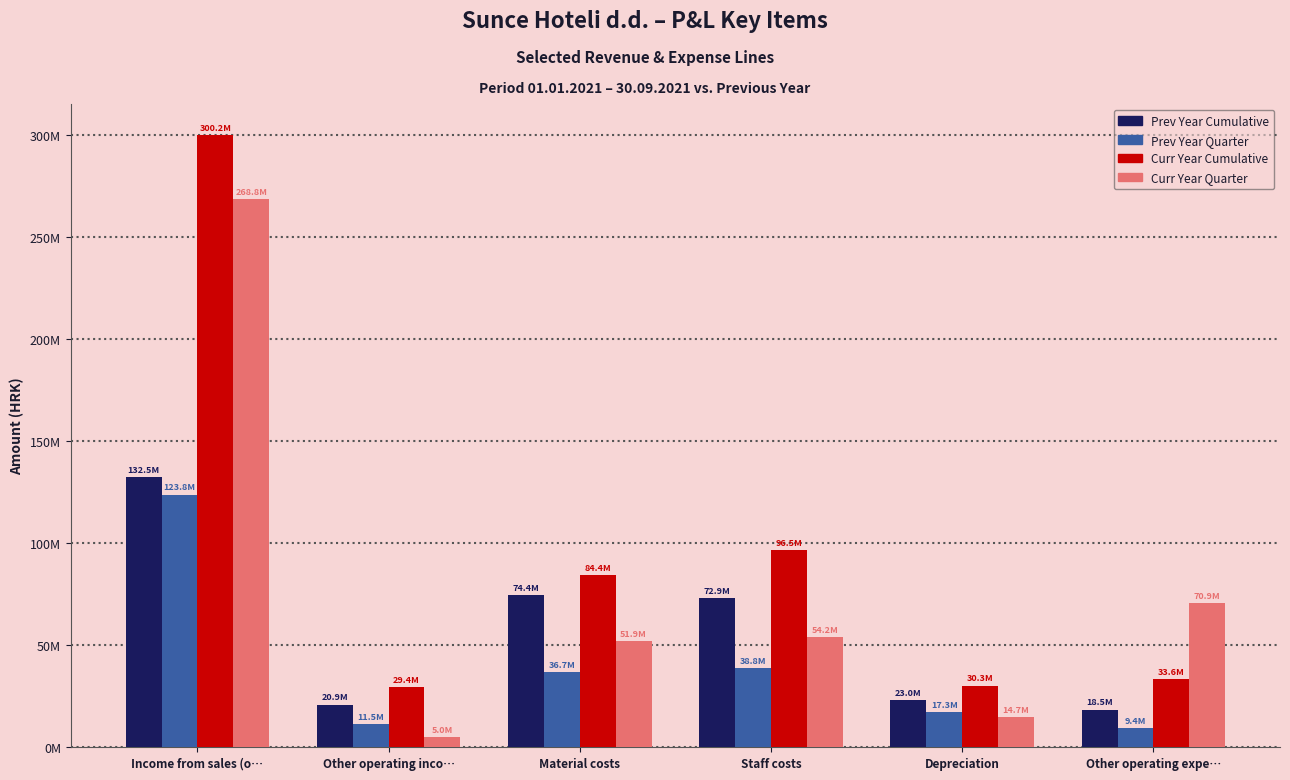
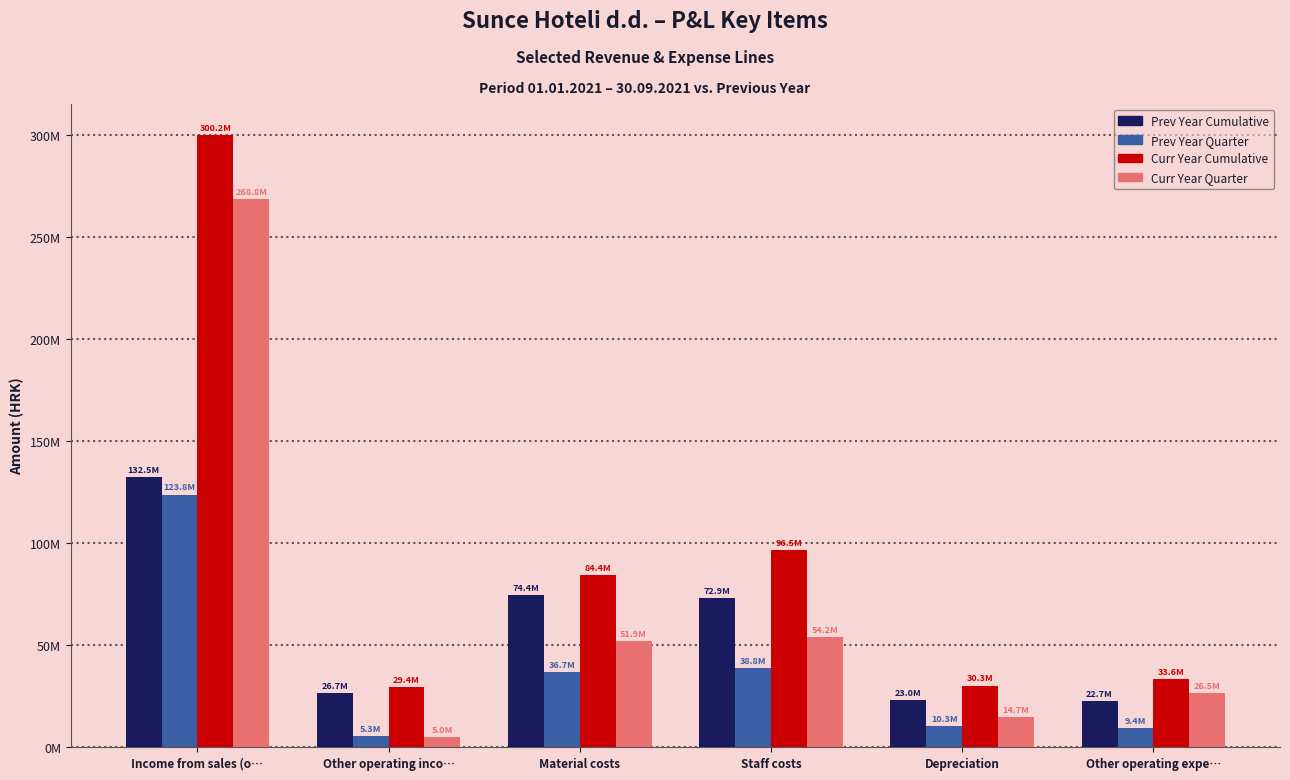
  {
    "Prev Year Cumulative": {
      "Income from sales (o…": "132.5M",
-     "Other operating inco…": "20.9M",
+     "Other operating inco…": "26.7M",
      "Material costs": "74.4M",
      "Staff costs": "72.9M",
      "Depreciation": "23.0M",
-     "Other operating expe…": "18.5M"
+     "Other operating expe…": "22.7M"
    },
    "Prev Year Quarter": {
      "Income from sales (o…": "123.8M",
-     "Other operating inco…": "11.5M",
+     "Other operating inco…": "5.3M",
      "Material costs": "36.7M",
      "Staff costs": "38.8M",
-     "Depreciation": "17.3M",
+     "Depreciation": "10.3M",
      "Other operating expe…": "9.4M"
    },
    "Curr Year Cumulative": {
      "Income from sales (o…": "300.2M",
      "Other operating inco…": "29.4M",
      "Material costs": "84.4M",
      "Staff costs": "96.5M",
      "Depreciation": "30.3M",
      "Other operating expe…": "33.6M"
    },
    "Curr Year Quarter": {
      "Income from sales (o…": "268.8M",
      "Other operating inco…": "5.0M",
      "Material costs": "51.9M",
      "Staff costs": "54.2M",
      "Depreciation": "14.7M",
-     "Other operating expe…": "70.9M"
+     "Other operating expe…": "26.5M"
    }
  }
